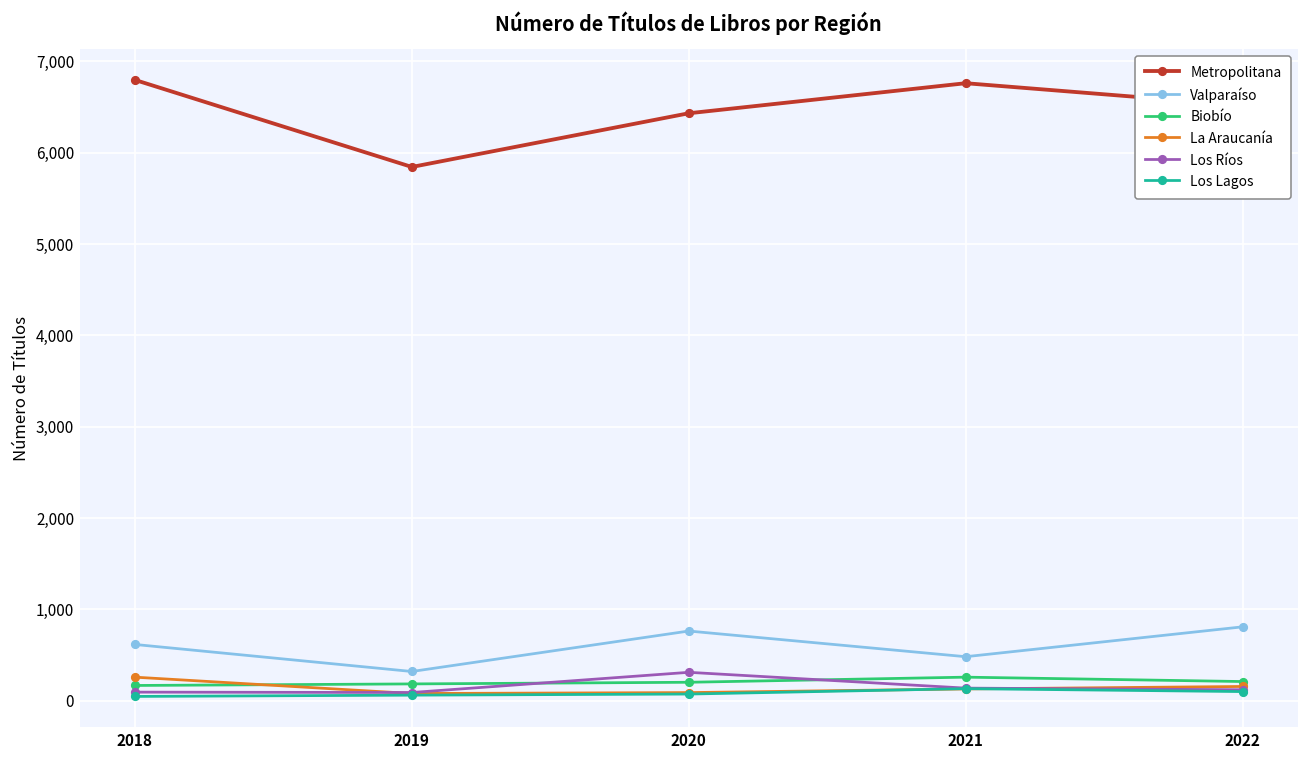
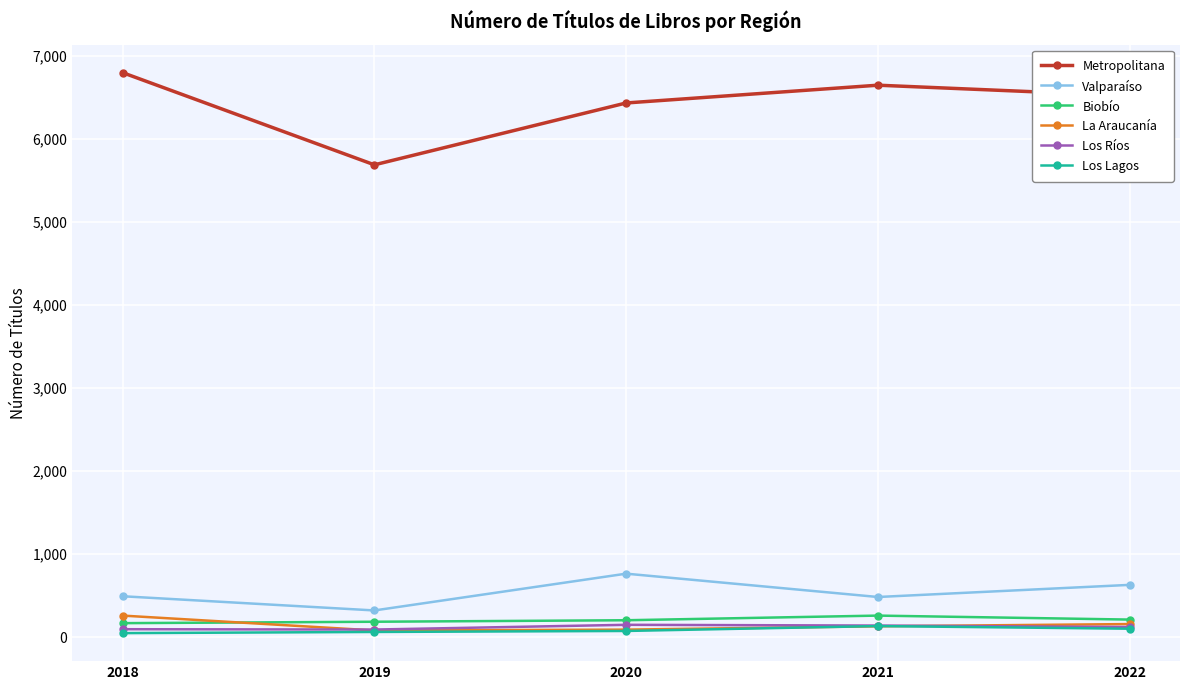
  {
    "Metropolitana": {
      "2018": "6,800",
-     "2019": "5,800",
+     "2019": "5,700",
      "2020": "6,400",
-     "2021": "6,800"
+     "2021": "6,600"
    },
    "Valparaíso": {
-     "2018": "600",
+     "2018": "500",
      "2019": "300",
      "2020": "800",
      "2021": "500",
-     "2022": "800"
+     "2022": "600"
    },
    "La Araucanía": {
      "2018": "300",
      "2022": "200"
    },
    "Los Ríos": {
      "2018": "100",
-     "2020": "300"
+     "2020": "100"
    }
  }
